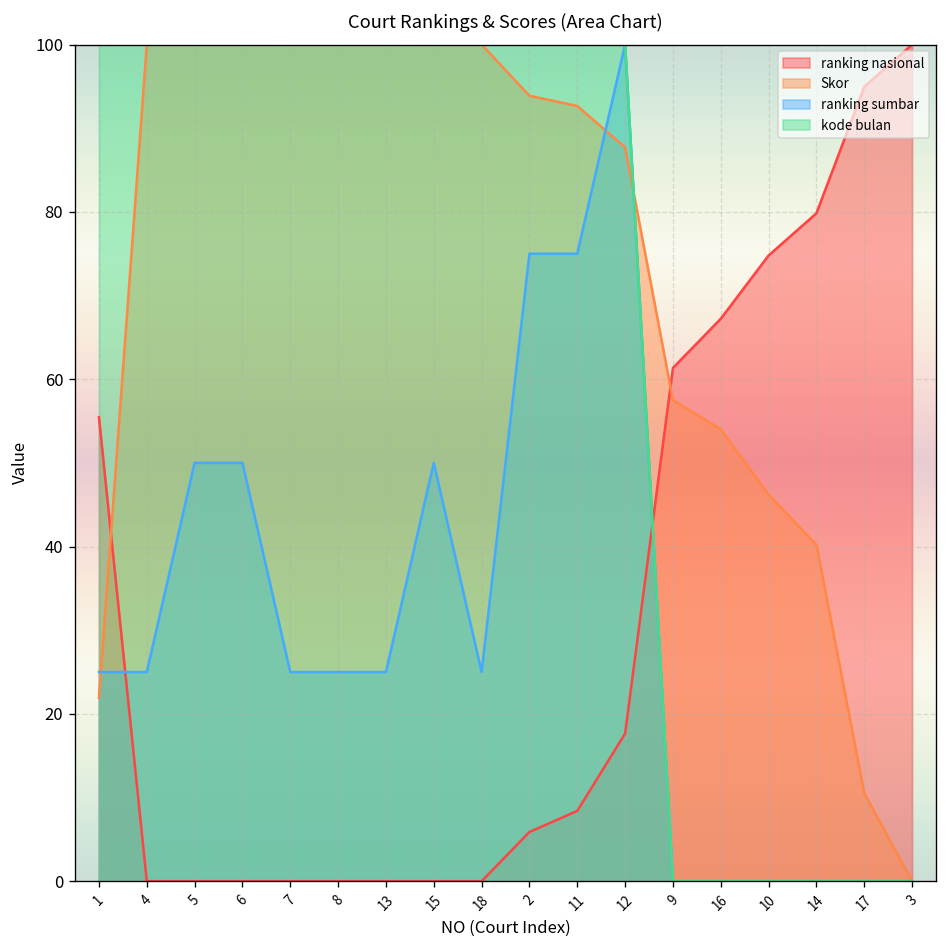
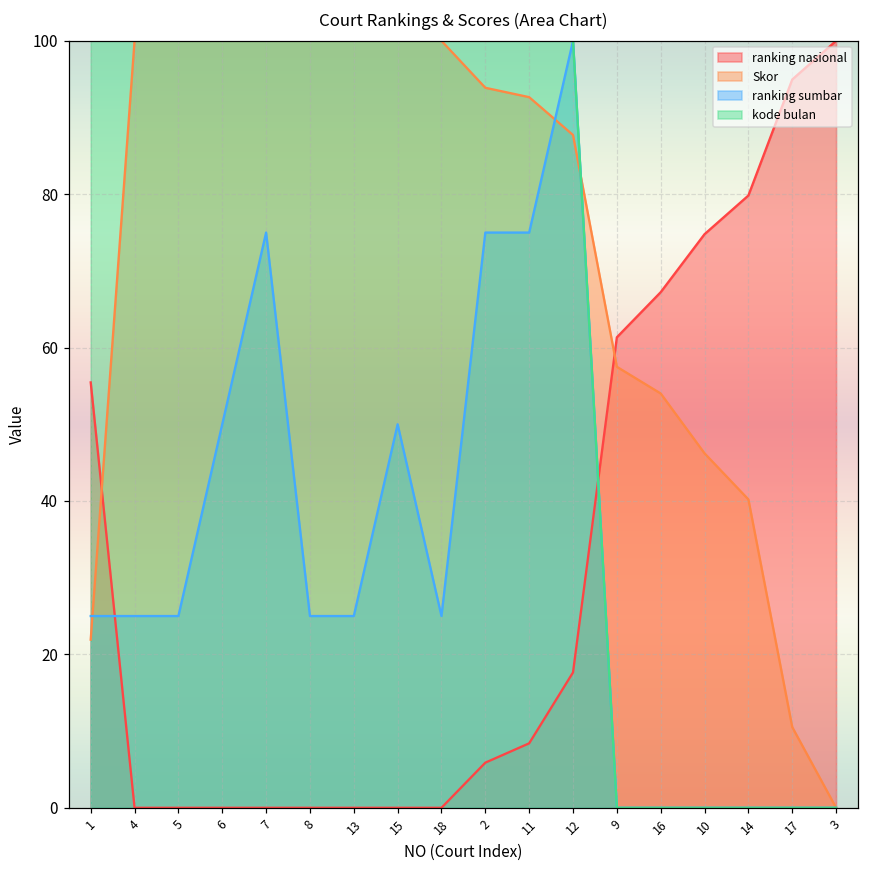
  {
    "ranking sumbar": {
      "1": 25,
      "4": 25,
-     "5": 50,
+     "5": 25,
      "6": 50,
-     "7": 25,
+     "7": 75,
      "8": 25,
      "13": 25,
      "15": 50,
      "18": 25,
      "2": 75,
      "11": 75
    },
    "kode bulan": {
      "1": 100,
      "2": 100,
      "11": 100
    }
  }
